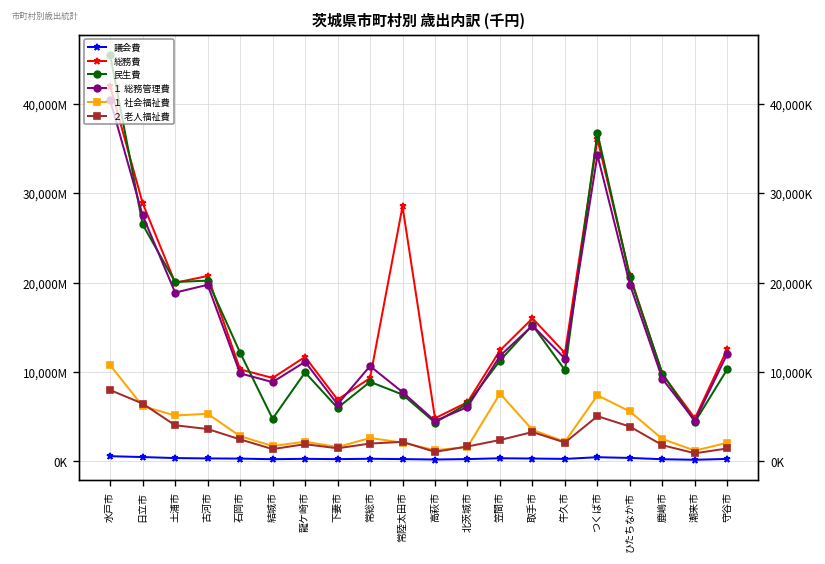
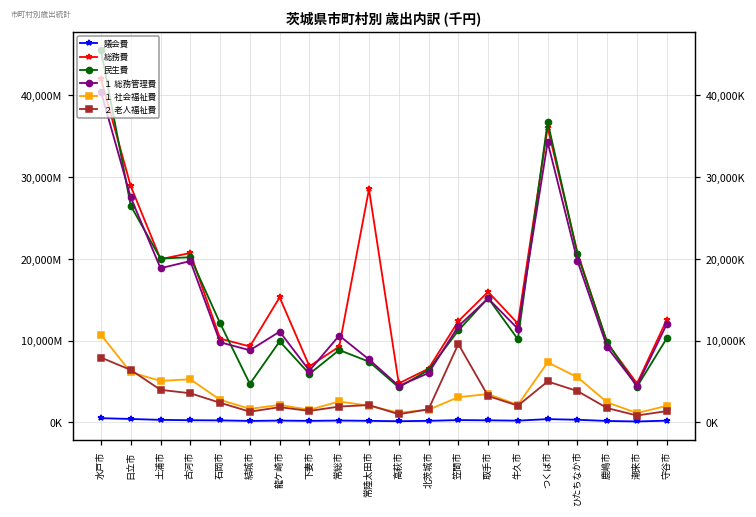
  {
    "議会費": {
      "水戸市": "1,000,000,000",
      "日立市": "0",
      "土浦市": "0",
      "古河市": "0",
      "石岡市": "0",
      "結城市": "0",
      "龍ケ崎市": "0",
      "下妻市": "0",
      "常総市": "0",
      "常陸太田市": "0",
      "高萩市": "0",
      "北茨城市": "0",
      "笠間市": "0",
      "取手市": "0",
      "牛久市": "0",
      "つくば市": "0",
      "ひたちなか市": "0",
      "鹿嶋市": "0",
      "潮来市": "0",
      "守谷市": "0"
    },
    "総務費": {
      "日立市": "29,000,000,000",
      "古河市": "21,000,000,000",
      "石岡市": "10,000,000,000",
      "結城市": "9,000,000,000",
-     "龍ケ崎市": "12,000,000,000",
+     "龍ケ崎市": "15,000,000,000",
      "下妻市": "7,000,000,000",
      "常総市": "9,000,000,000",
      "常陸太田市": "29,000,000,000",
      "笠間市": "12,000,000,000",
      "取手市": "16,000,000,000",
      "牛久市": "12,000,000,000",
      "つくば市": "36,000,000,000",
      "守谷市": "13,000,000,000"
    },
    "民生費": {
      "日立市": "27,000,000,000",
      "古河市": "20,000,000,000",
      "石岡市": "12,000,000,000",
      "結城市": "5,000,000,000",
      "龍ケ崎市": "10,000,000,000",
      "下妻市": "6,000,000,000",
      "常総市": "9,000,000,000",
      "笠間市": "11,000,000,000",
      "牛久市": "10,000,000,000",
      "つくば市": "37,000,000,000",
      "守谷市": "10,000,000,000"
    },
    "１ 総務管理費": {
      "日立市": "28,000,000,000",
      "土浦市": "19,000,000,000",
      "古河市": "20,000,000,000",
      "石岡市": "10,000,000,000",
      "結城市": "9,000,000,000",
      "龍ケ崎市": "11,000,000,000",
      "下妻市": "6,000,000,000",
      "常総市": "11,000,000,000",
      "北茨城市": "6,000,000,000",
      "笠間市": "12,000,000,000",
      "牛久市": "11,000,000,000",
      "つくば市": "34,000,000,000",
      "ひたちなか市": "20,000,000,000",
      "鹿嶋市": "9,000,000,000",
      "守谷市": "12,000,000,000"
    },
    "１ 社会福祉費": {
      "水戸市": "11,000,000,000",
      "土浦市": "5,000,000,000",
      "古河市": "5,000,000,000",
      "石岡市": "3,000,000,000",
      "常総市": "3,000,000,000",
-     "笠間市": "8,000,000,000",
+     "笠間市": "3,000,000,000",
      "つくば市": "7,000,000,000",
      "ひたちなか市": "6,000,000,000",
      "鹿嶋市": "2,000,000,000",
      "守谷市": "2,000,000,000"
    },
    "２ 老人福祉費": {
      "水戸市": "8,000,000,000",
      "土浦市": "4,000,000,000",
      "古河市": "4,000,000,000",
      "石岡市": "2,000,000,000",
      "常総市": "2,000,000,000",
-     "笠間市": "2,000,000,000",
+     "笠間市": "10,000,000,000",
      "つくば市": "5,000,000,000",
      "ひたちなか市": "4,000,000,000",
      "鹿嶋市": "2,000,000,000",
      "守谷市": "1,000,000,000"
    }
  }
